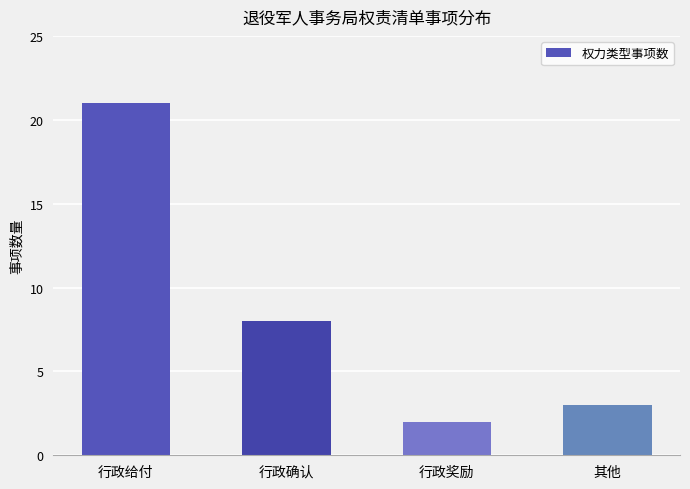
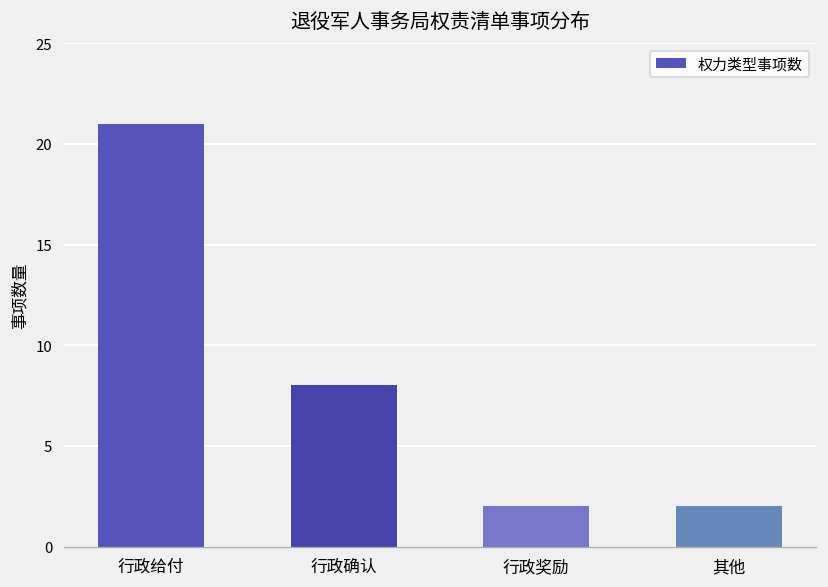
  {
    "行政给付": 21,
    "行政确认": 8,
    "行政奖励": 2,
-   "其他": 3
+   "其他": 2
  }
